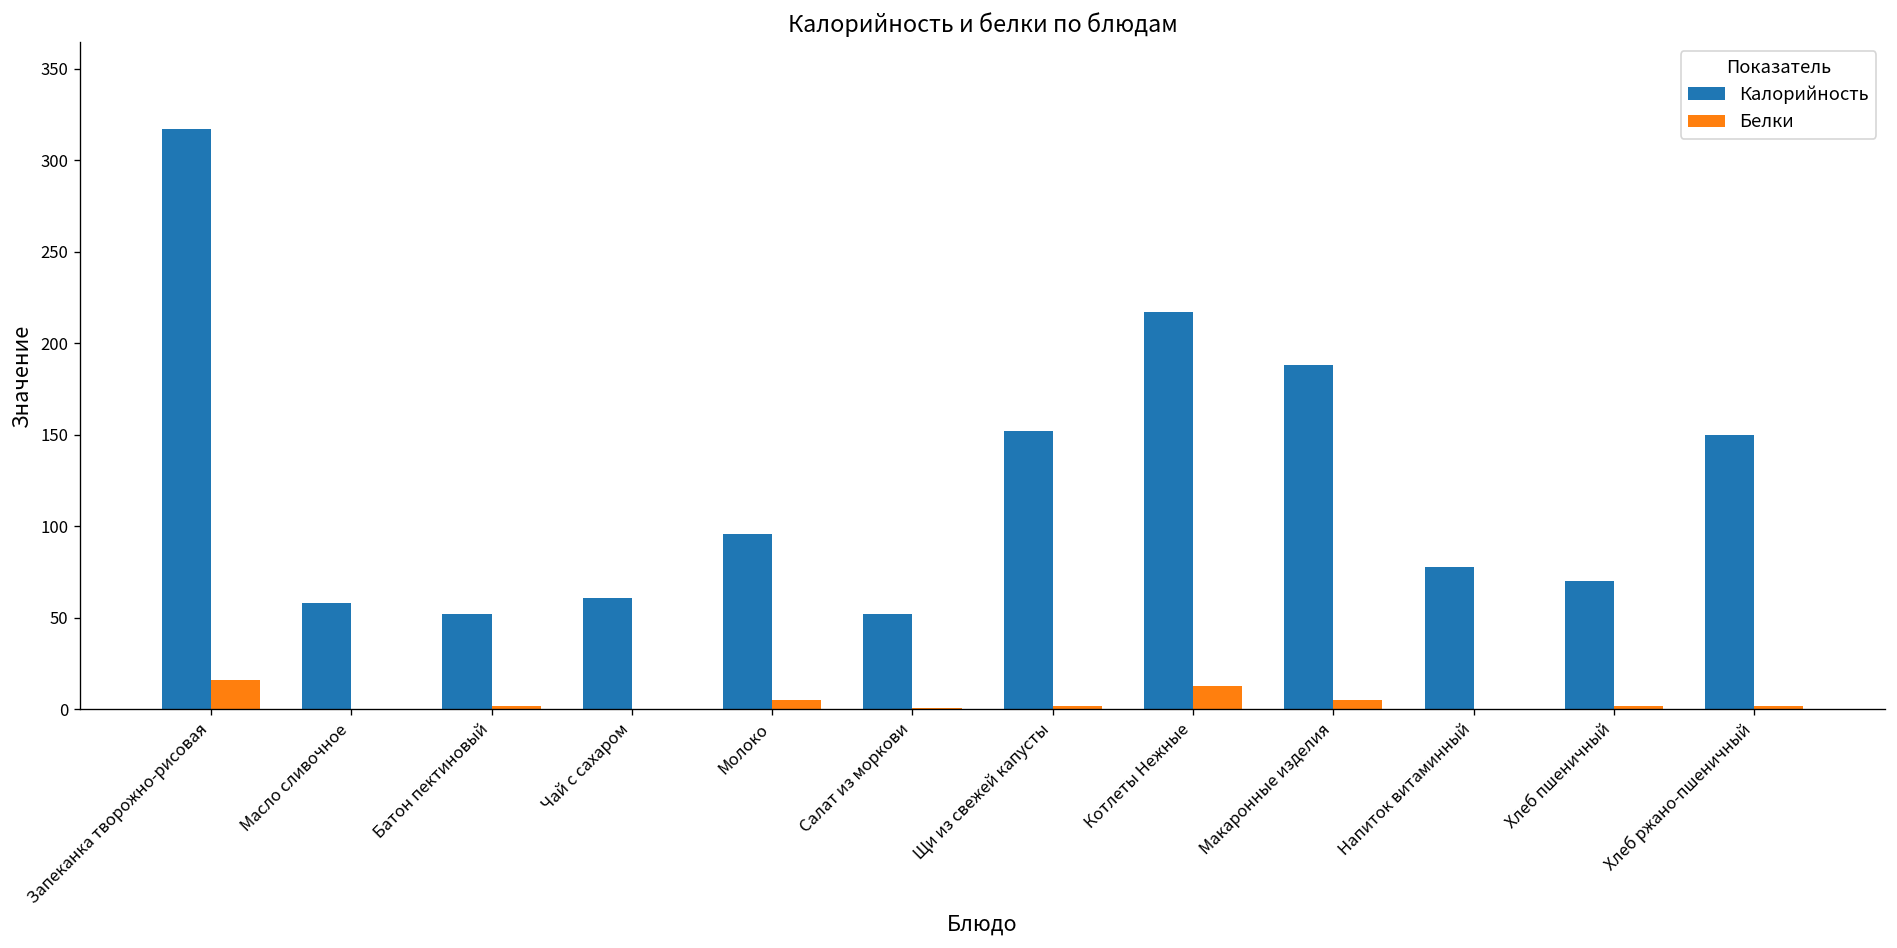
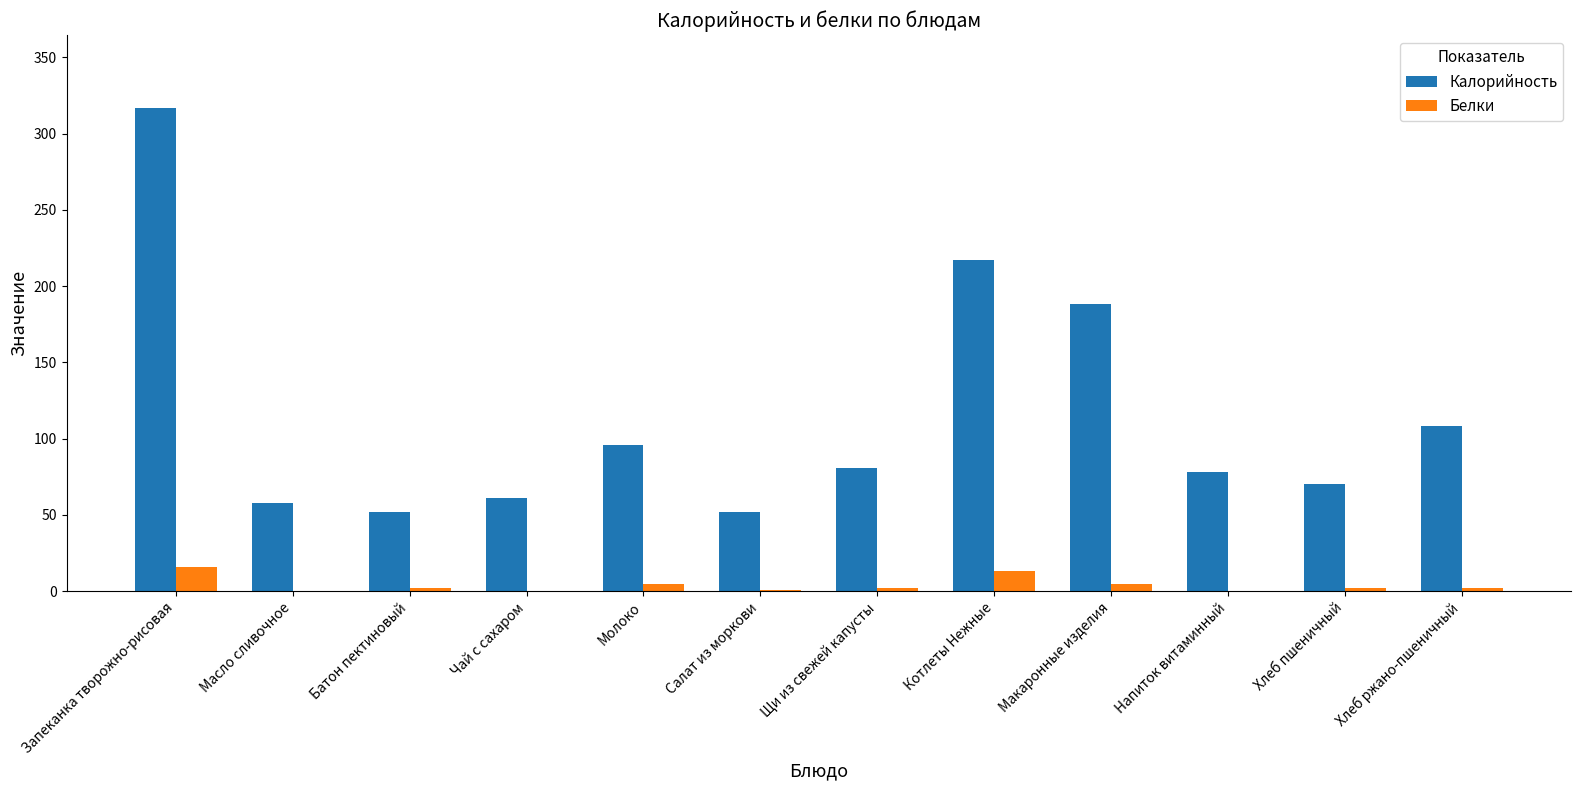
  {
    "Калорийность": {
      "Запеканка творожно-рисовая": 317,
      "Масло сливочное": 58,
      "Батон пектиновый": 52,
      "Чай с сахаром": 61,
      "Молоко": 96,
      "Салат из моркови": 52,
-     "Щи из свежей капусты": 152,
+     "Щи из свежей капусты": 81,
      "Котлеты Нежные": 217,
      "Макаронные изделия": 188,
      "Напиток витаминный": 78,
      "Хлеб пшеничный": 70,
-     "Хлеб ржано-пшеничный": 150
+     "Хлеб ржано-пшеничный": 108
    },
    "Белки": {
      "Запеканка творожно-рисовая": 16,
      "Масло сливочное": 0,
      "Батон пектиновый": 2,
      "Чай с сахаром": 0,
      "Молоко": 5,
      "Щи из свежей капусты": 2,
      "Котлеты Нежные": 13,
      "Макаронные изделия": 5,
      "Напиток витаминный": 0,
      "Хлеб пшеничный": 2,
      "Хлеб ржано-пшеничный": 2
    }
  }
